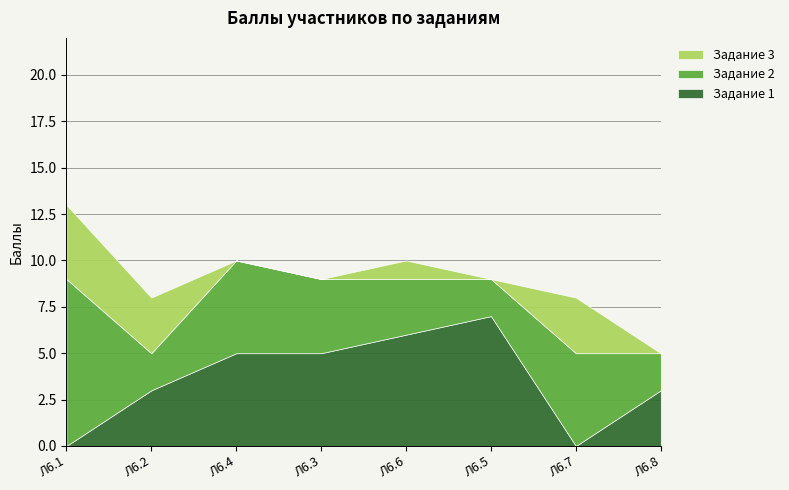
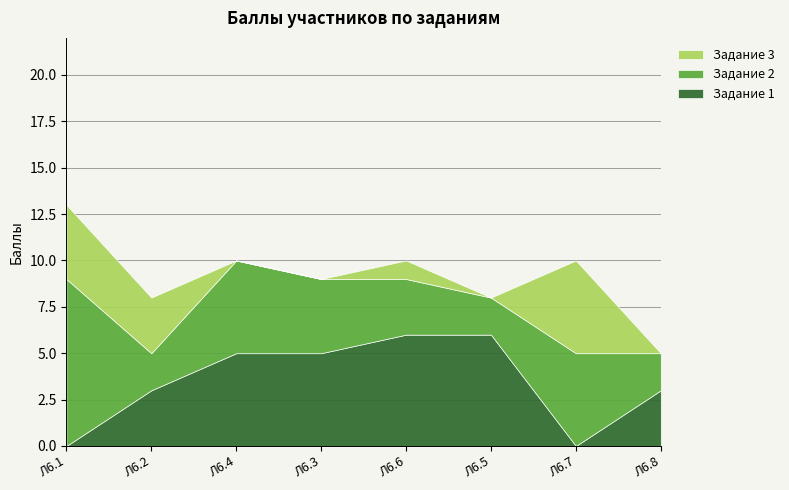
  {
    "Задание 1": {
      "Л6.1": 0,
      "Л6.2": 3,
      "Л6.4": 5,
      "Л6.3": 5,
      "Л6.6": 6,
-     "Л6.5": 7,
+     "Л6.5": 6,
      "Л6.7": 0,
      "Л6.8": 3
    },
    "Задание 2": {
      "Л6.1": 9,
      "Л6.2": 2,
      "Л6.6": 3,
      "Л6.7": 5
    },
    "Задание 3": {
      "Л6.1": 4,
      "Л6.2": 3,
      "Л6.6": 1,
-     "Л6.7": 3
+     "Л6.7": 5
    }
  }
